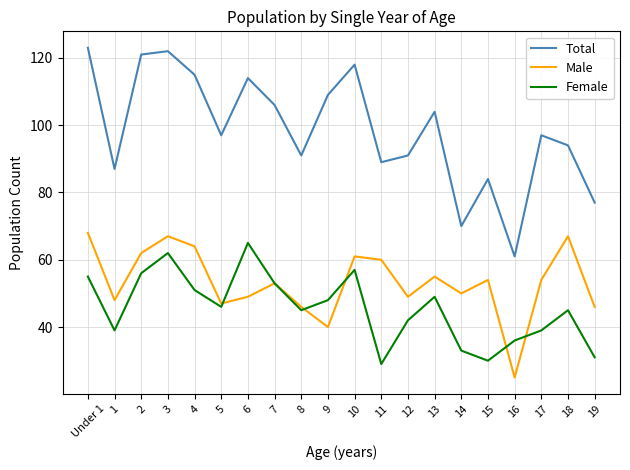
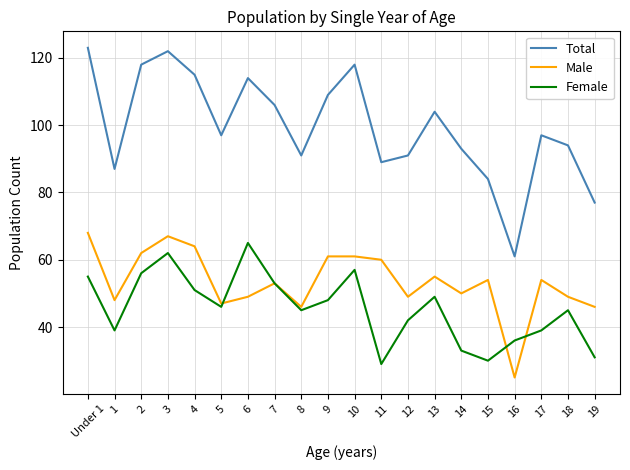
  {
    "Total": {
      "Under 1": 123,
      "1": 87,
-     "2": 121,
+     "2": 118,
      "3": 122,
      "4": 115,
      "5": 97,
      "6": 114,
      "7": 106,
      "8": 91,
      "9": 109,
      "10": 118,
      "11": 89,
      "12": 91,
      "13": 104,
-     "14": 70,
+     "14": 93,
      "15": 84,
      "16": 61,
      "17": 97,
      "18": 94,
      "19": 77
    },
    "Male": {
      "Under 1": 68,
      "1": 48,
      "2": 62,
      "3": 67,
      "4": 64,
      "5": 47,
      "6": 49,
      "8": 46,
-     "9": 40,
+     "9": 61,
      "10": 61,
      "11": 60,
      "12": 49,
      "13": 55,
      "14": 50,
      "15": 54,
      "16": 25,
      "17": 54,
-     "18": 67,
+     "18": 49,
      "19": 46
    },
    "Female": {
      "Under 1": 55,
      "1": 39,
      "2": 56,
      "3": 62,
      "4": 51,
      "5": 46,
      "6": 65,
      "8": 45,
      "9": 48,
      "10": 57,
      "11": 29,
      "12": 42,
      "13": 49,
      "14": 33,
      "15": 30,
      "16": 36,
      "17": 39,
      "18": 45,
      "19": 31
    }
  }
